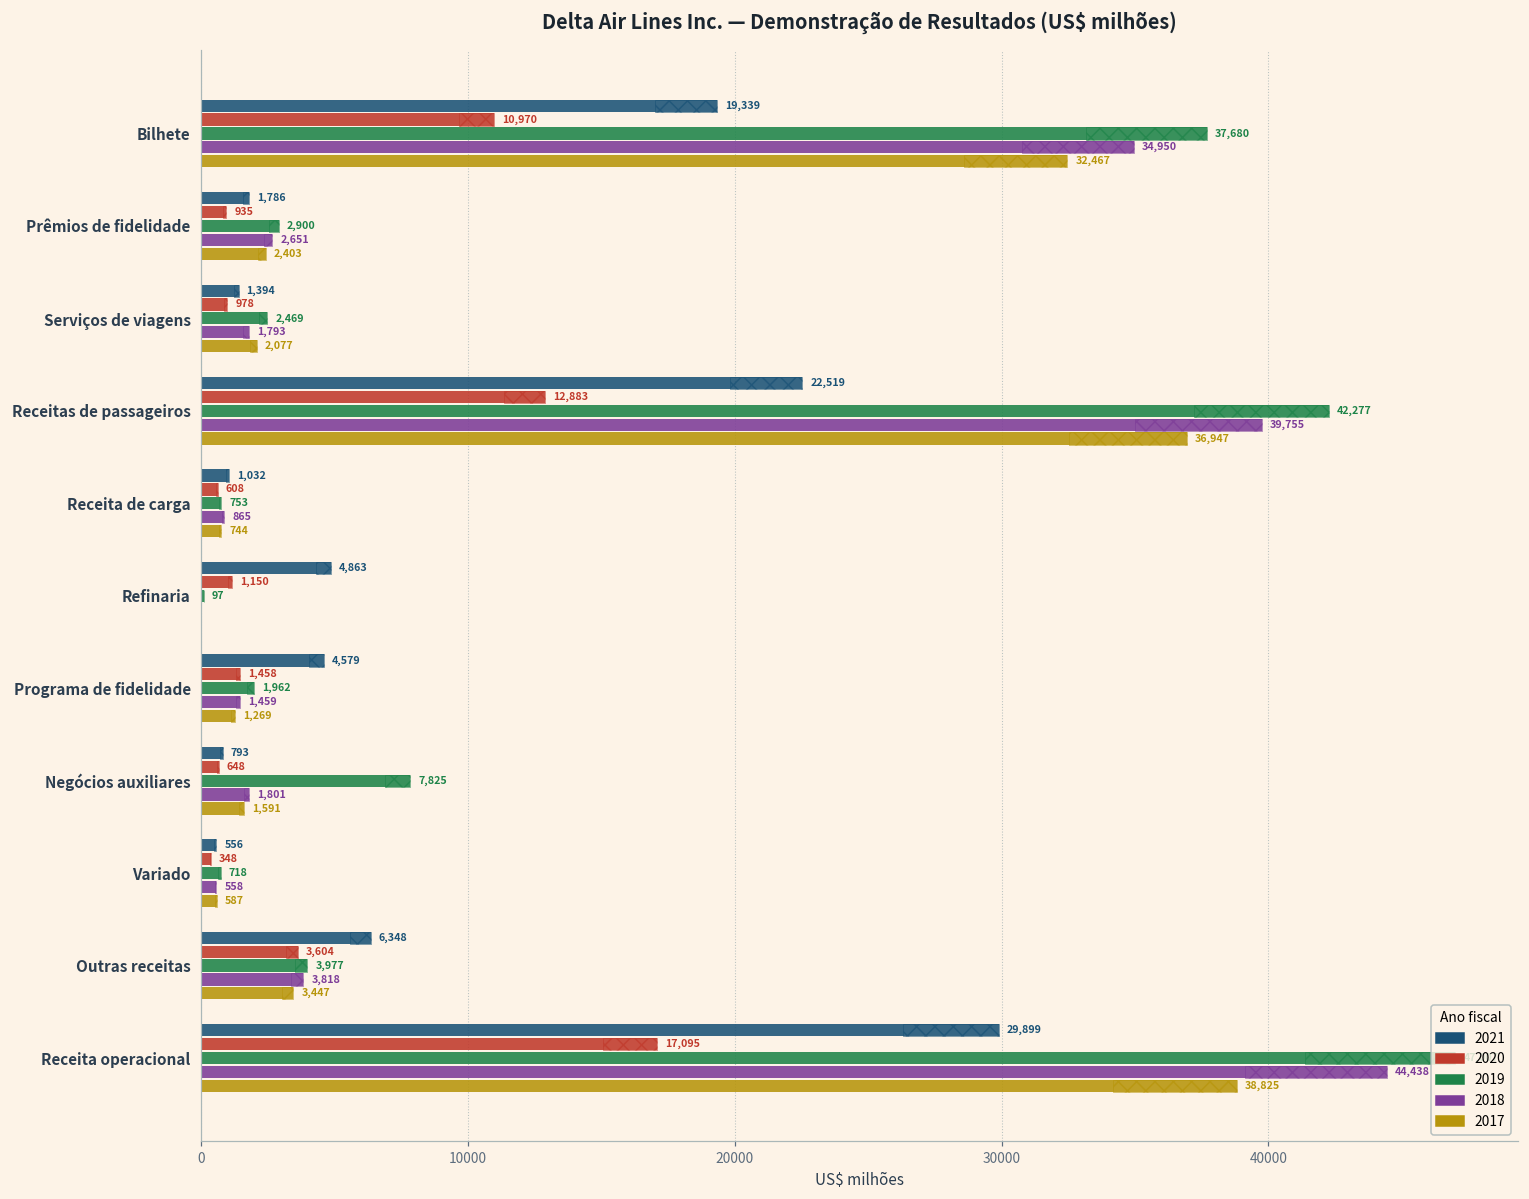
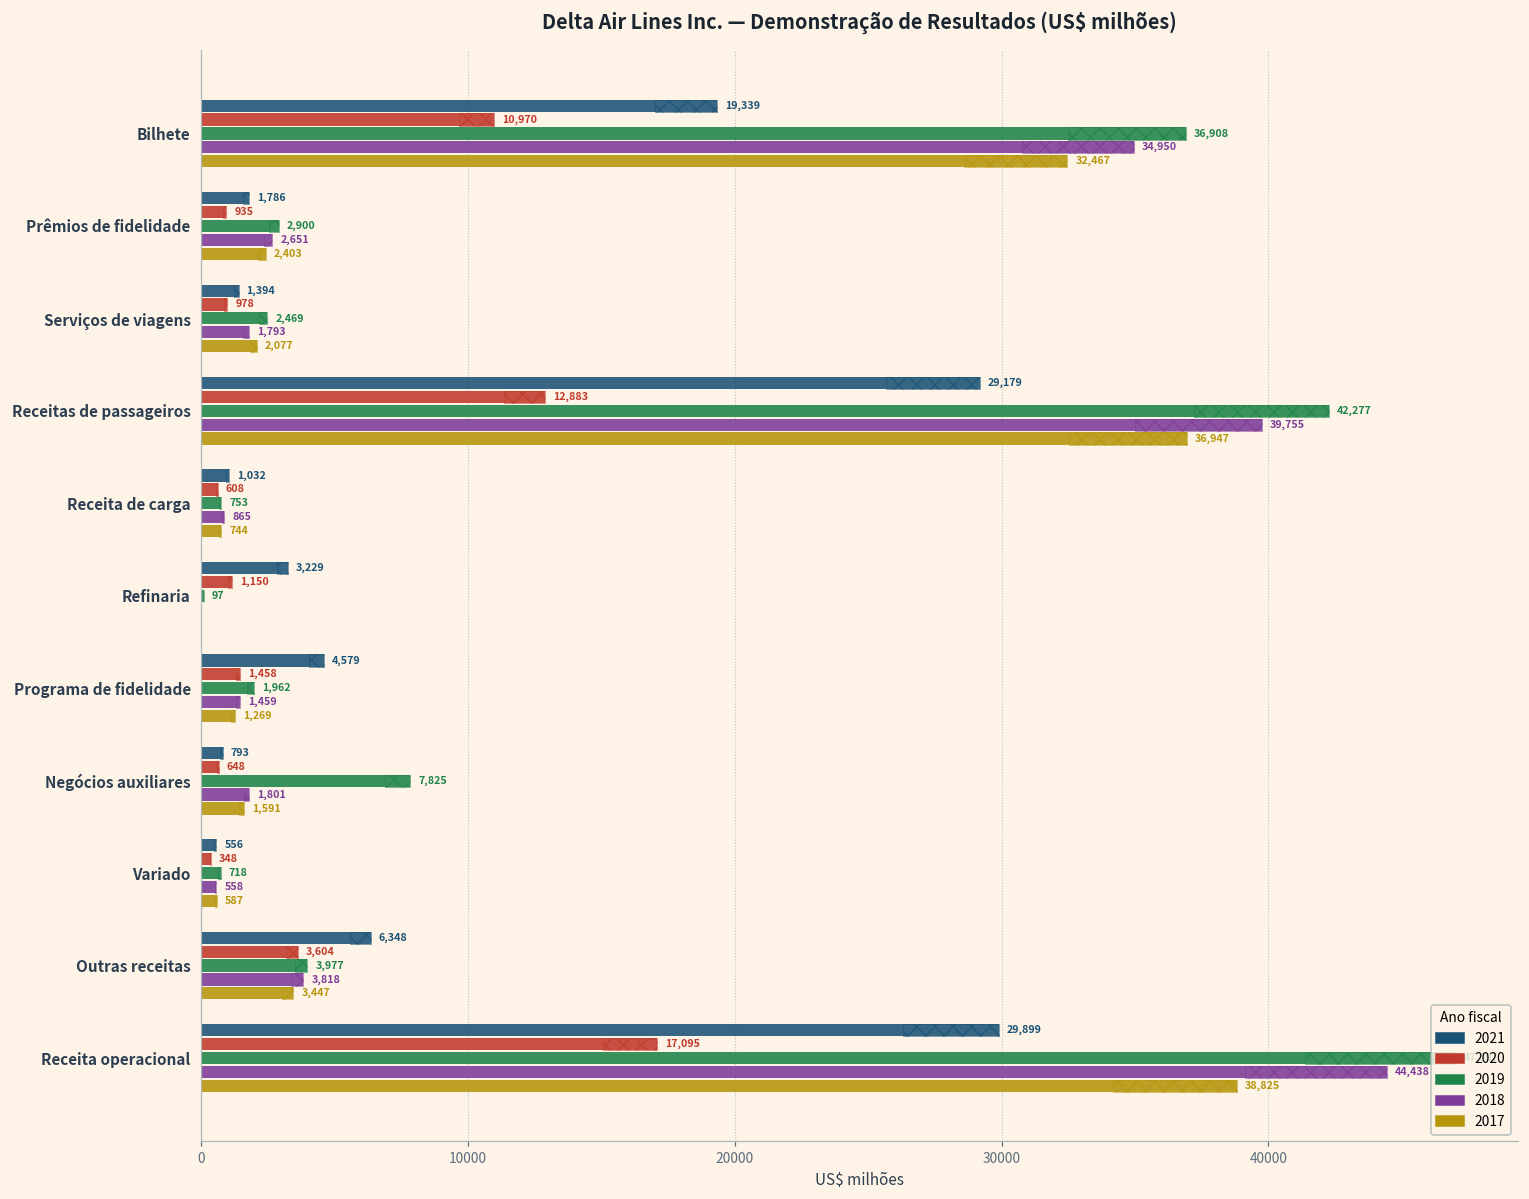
  {
    "2021": {
      "Bilhete": "19,339",
      "Prêmios de fidelidade": "1,786",
      "Serviços de viagens": "1,394",
-     "Receitas de passageiros": "22,519",
+     "Receitas de passageiros": "29,179",
      "Receita de carga": "1,032",
-     "Refinaria": "4,863",
+     "Refinaria": "3,229",
      "Programa de fidelidade": "4,579",
      "Negócios auxiliares": "793",
      "Variado": "556",
      "Outras receitas": "6,348",
      "Receita operacional": "29,899"
    },
    "2020": {
      "Bilhete": "10,970",
      "Prêmios de fidelidade": "935",
      "Serviços de viagens": "978",
      "Receitas de passageiros": "12,883",
      "Receita de carga": "608",
      "Refinaria": "1,150",
      "Programa de fidelidade": "1,458",
      "Negócios auxiliares": "648",
      "Variado": "348",
      "Outras receitas": "3,604",
      "Receita operacional": "17,095"
    },
    "2019": {
-     "Bilhete": "37,680",
+     "Bilhete": "36,908",
      "Prêmios de fidelidade": "2,900",
      "Serviços de viagens": "2,469",
      "Receitas de passageiros": "42,277",
      "Receita de carga": "753",
      "Refinaria": "97",
      "Programa de fidelidade": "1,962",
      "Negócios auxiliares": "7,825",
      "Variado": "718",
      "Outras receitas": "3,977"
    },
    "2018": {
      "Bilhete": "34,950",
      "Prêmios de fidelidade": "2,651",
      "Serviços de viagens": "1,793",
      "Receitas de passageiros": "39,755",
      "Receita de carga": "865",
      "Programa de fidelidade": "1,459",
      "Negócios auxiliares": "1,801",
      "Variado": "558",
      "Outras receitas": "3,818",
      "Receita operacional": "44,438"
    },
    "2017": {
      "Bilhete": "32,467",
      "Prêmios de fidelidade": "2,403",
      "Serviços de viagens": "2,077",
      "Receitas de passageiros": "36,947",
      "Receita de carga": "744",
      "Programa de fidelidade": "1,269",
      "Negócios auxiliares": "1,591",
      "Variado": "587",
      "Outras receitas": "3,447",
      "Receita operacional": "38,825"
    }
  }
